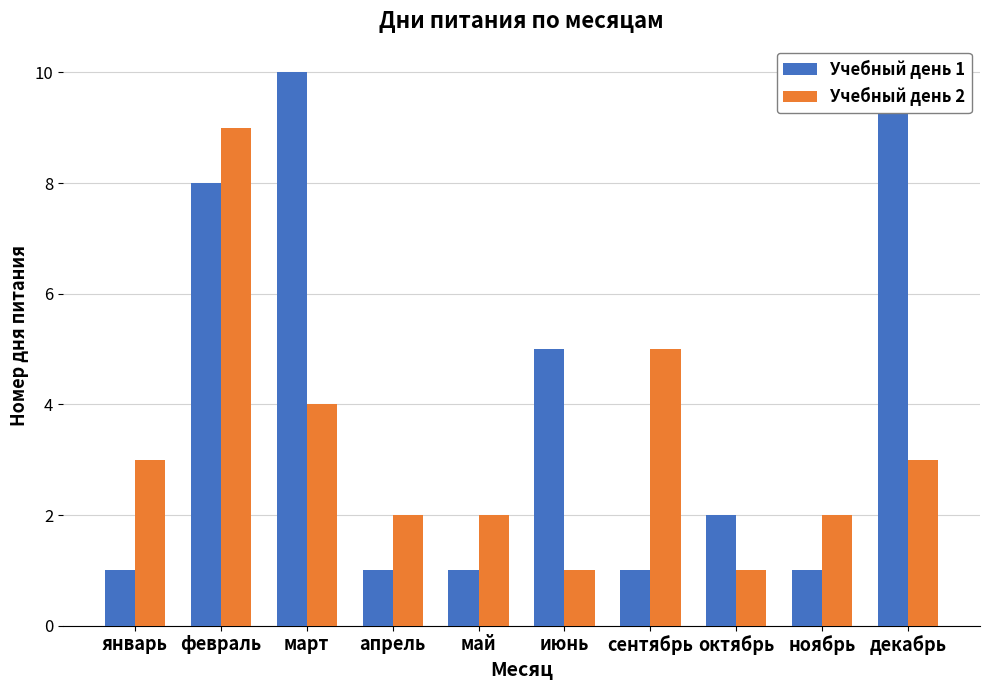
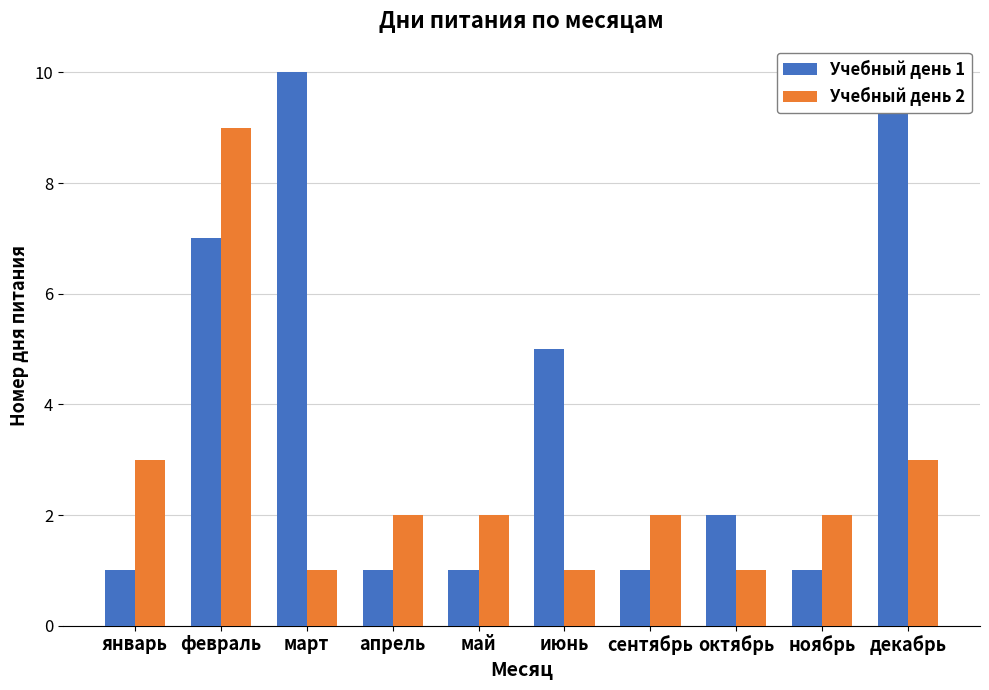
  {
    "Учебный день 1": {
      "январь": 1,
-     "февраль": 8,
+     "февраль": 7,
      "март": 10,
      "апрель": 1,
      "май": 1,
      "июнь": 5,
      "сентябрь": 1,
      "октябрь": 2,
      "ноябрь": 1
    },
    "Учебный день 2": {
      "январь": 3,
      "февраль": 9,
-     "март": 4,
+     "март": 1,
      "апрель": 2,
      "май": 2,
      "июнь": 1,
-     "сентябрь": 5,
+     "сентябрь": 2,
      "октябрь": 1,
      "ноябрь": 2,
      "декабрь": 3
    }
  }
